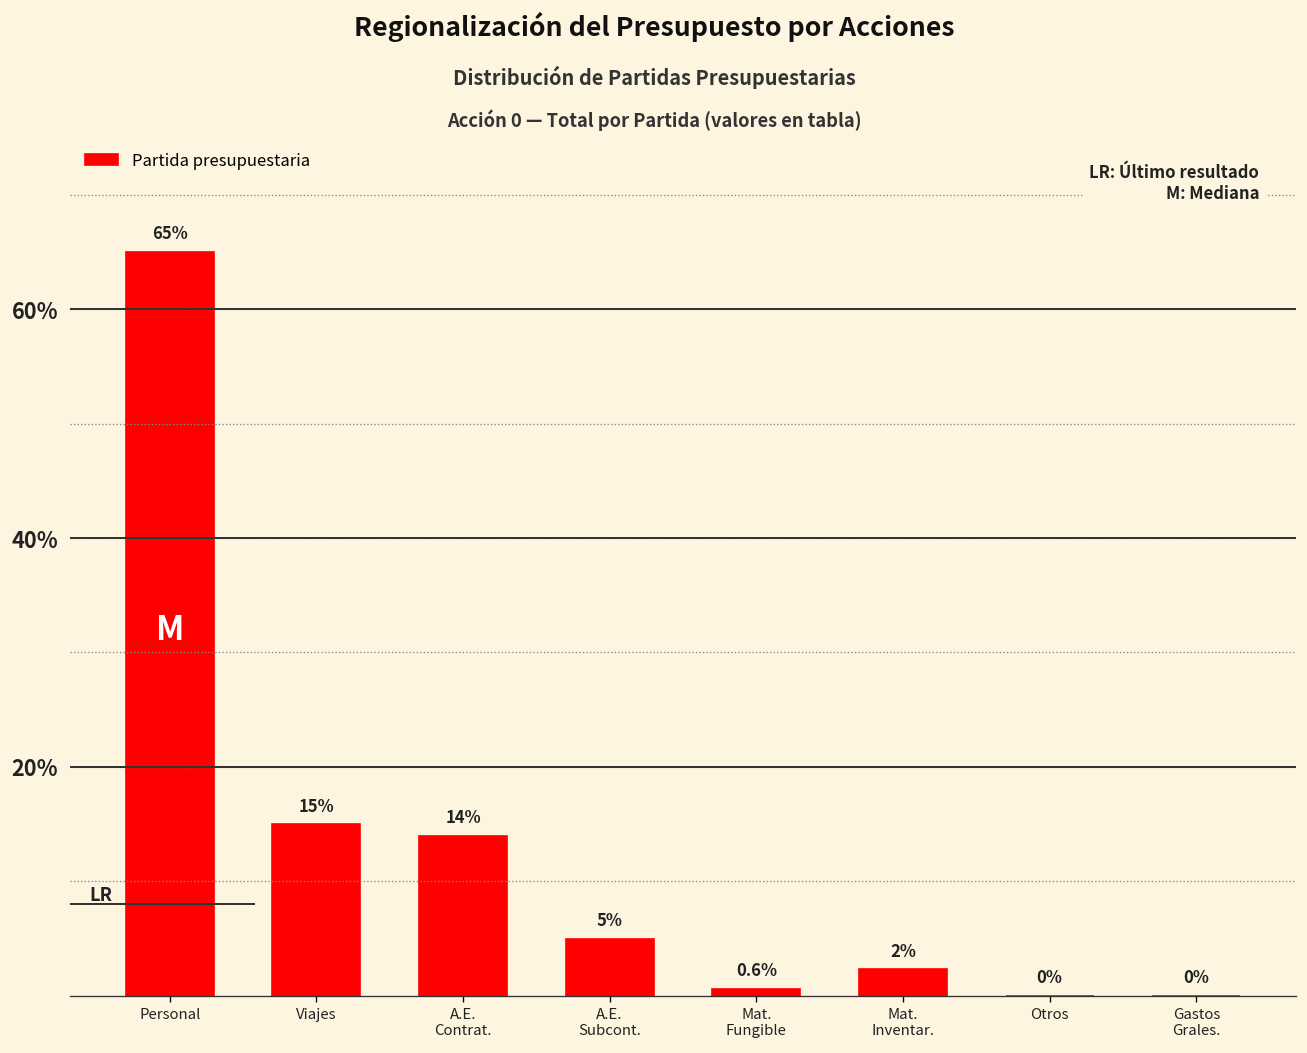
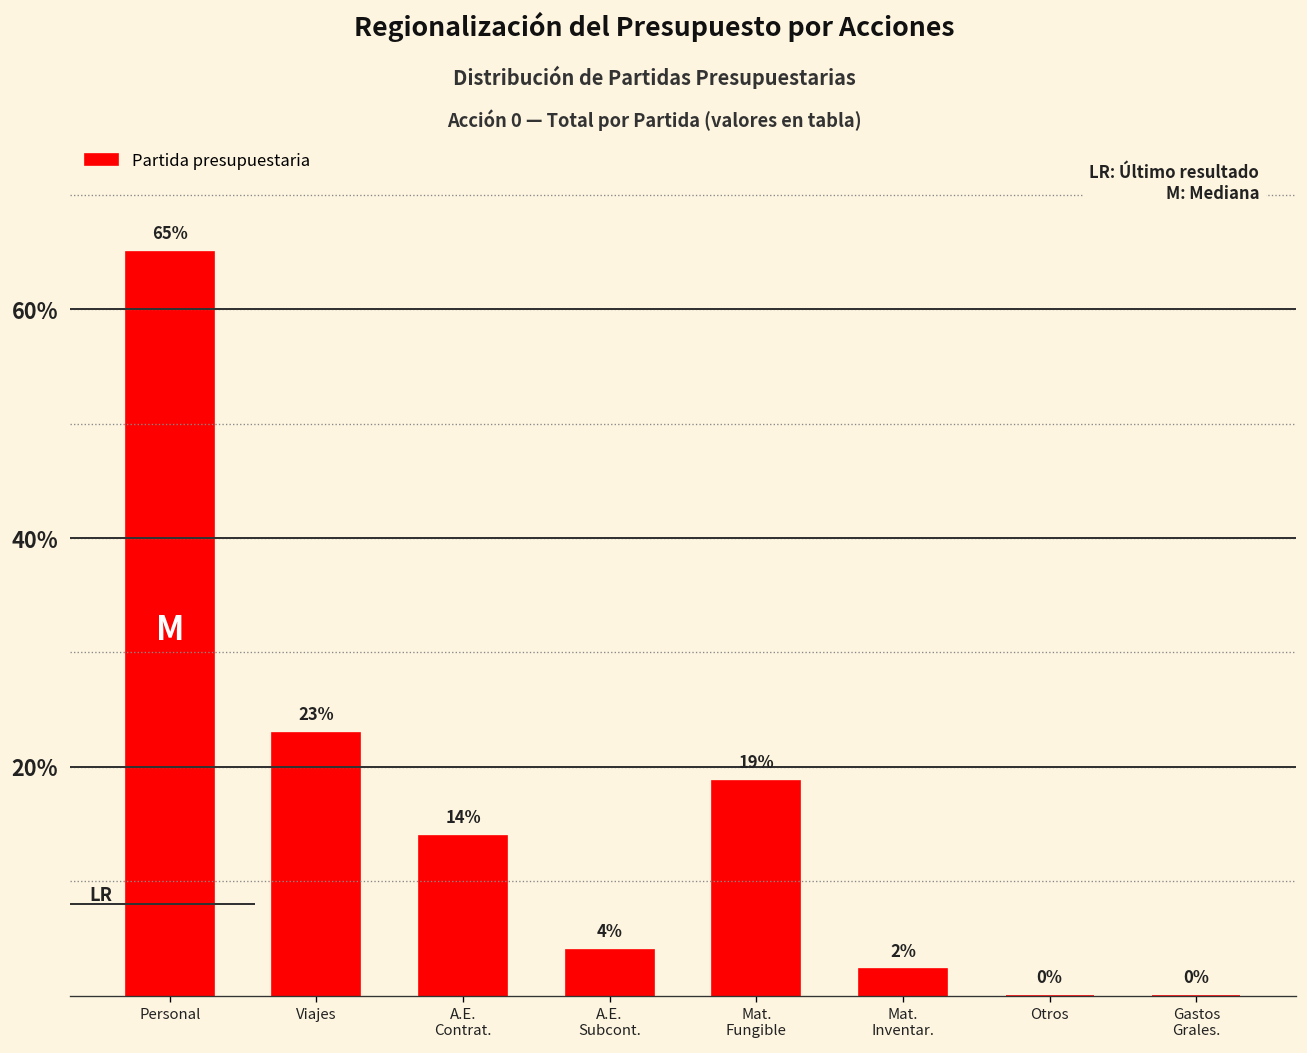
  {
    "Personal": "65%",
-   "Viajes": "15%",
+   "Viajes": "23%",
    "A.E. Contrat.": "14%",
-   "A.E. Subcont.": "5%",
-   "Mat. Fungible": "0.6%",
+   "A.E. Subcont.": "4%",
+   "Mat. Fungible": "19%",
    "Mat. Inventar.": "2%",
    "Otros": "0%",
    "Gastos Grales.": "0%"
  }
